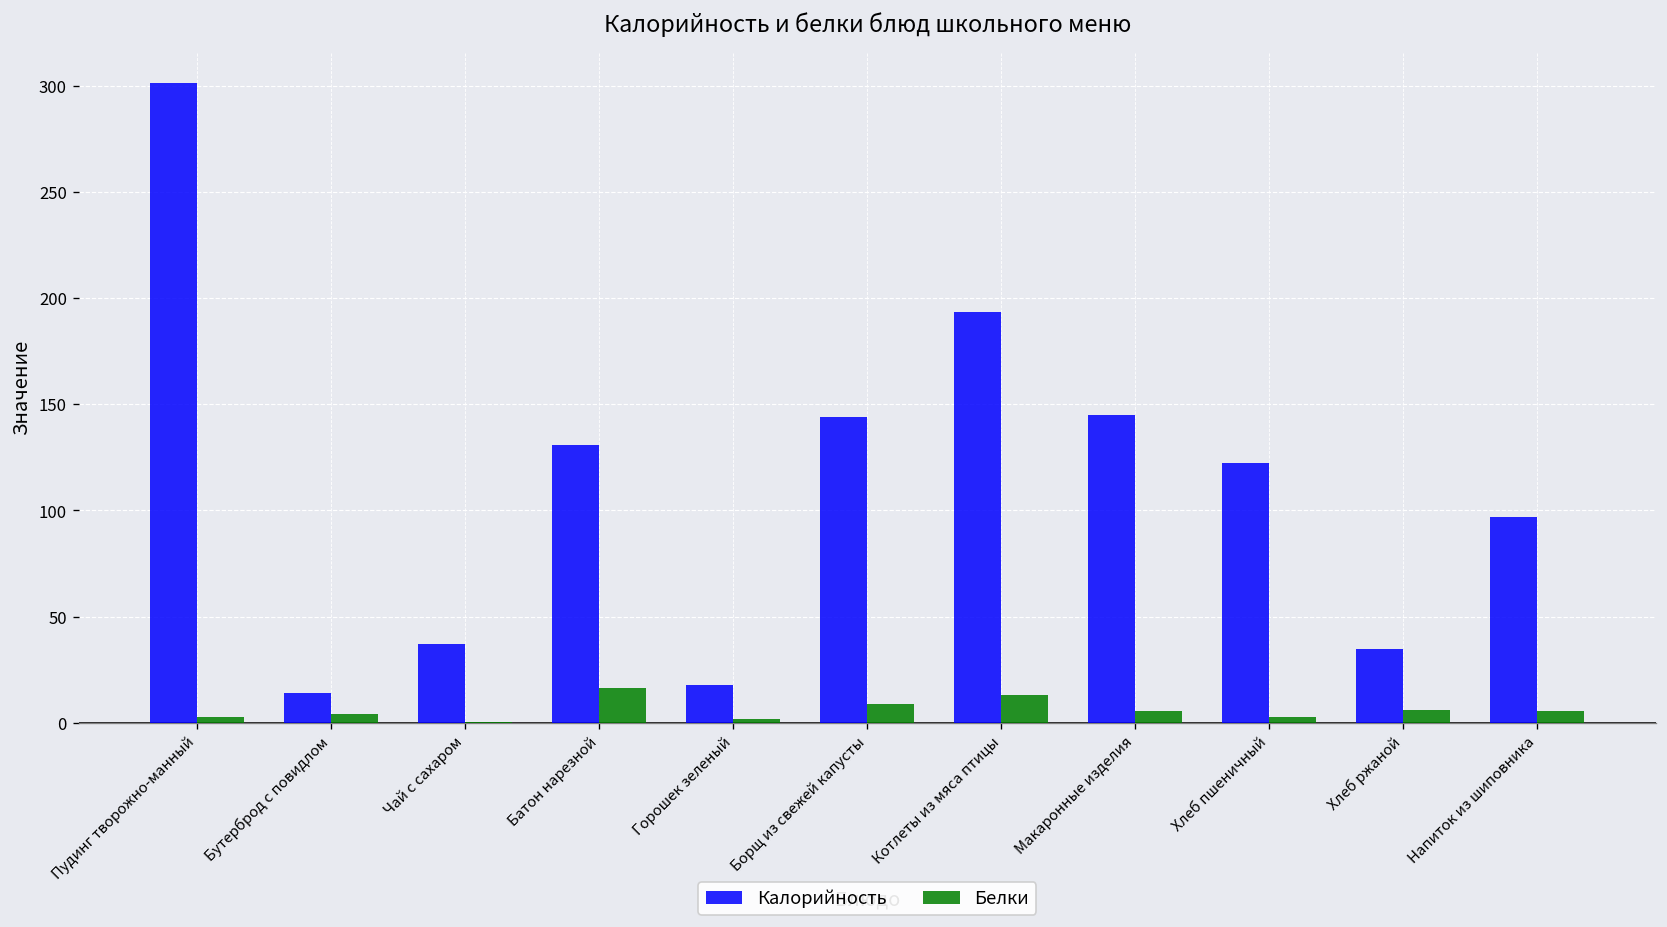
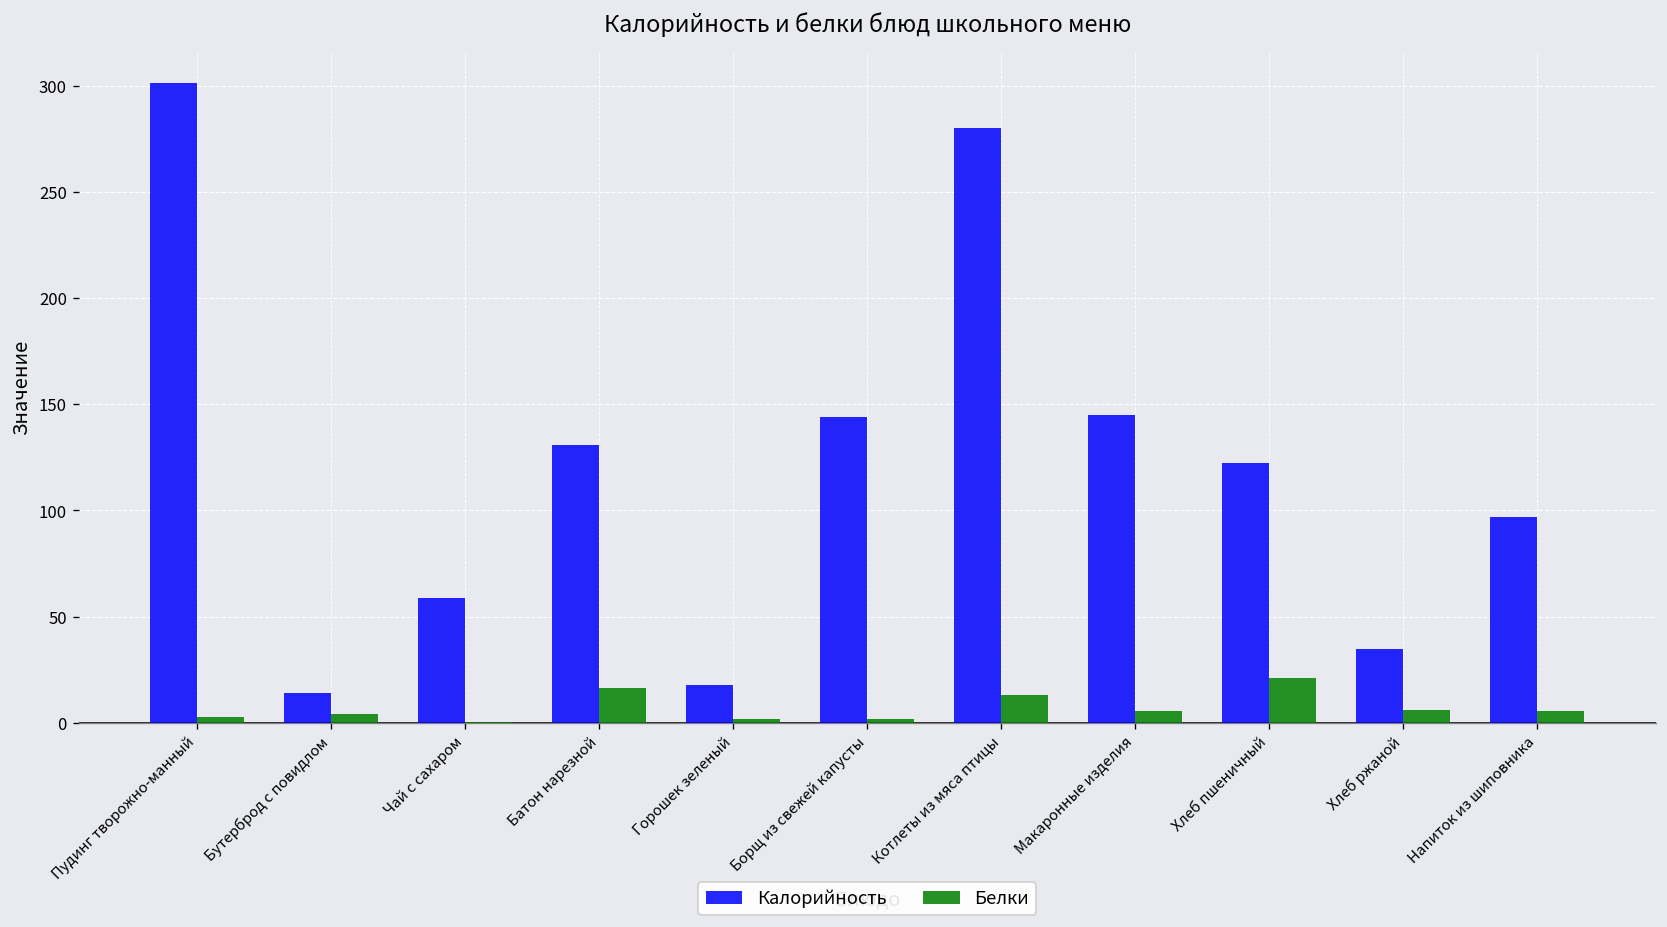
  {
    "Калорийность": {
      "Пудинг творожно-манный": 301,
      "Бутерброд с повидлом": 14,
-     "Чай с сахаром": 37,
+     "Чай с сахаром": 59,
      "Батон нарезной": 131,
      "Горошек зеленый": 18,
      "Борщ из свежей капусты": 144,
-     "Котлеты из мяса птицы": 194,
+     "Котлеты из мяса птицы": 280,
      "Макаронные изделия": 145,
      "Хлеб пшеничный": 122,
      "Хлеб ржаной": 35,
      "Напиток из шиповника": 97
    },
    "Белки": {
      "Пудинг творожно-манный": 3,
      "Бутерброд с повидлом": 4,
      "Батон нарезной": 16,
      "Горошек зеленый": 2,
-     "Борщ из свежей капусты": 9,
+     "Борщ из свежей капусты": 2,
      "Котлеты из мяса птицы": 13,
      "Макаронные изделия": 6,
-     "Хлеб пшеничный": 3,
+     "Хлеб пшеничный": 21,
      "Хлеб ржаной": 6,
      "Напиток из шиповника": 5
    }
  }
